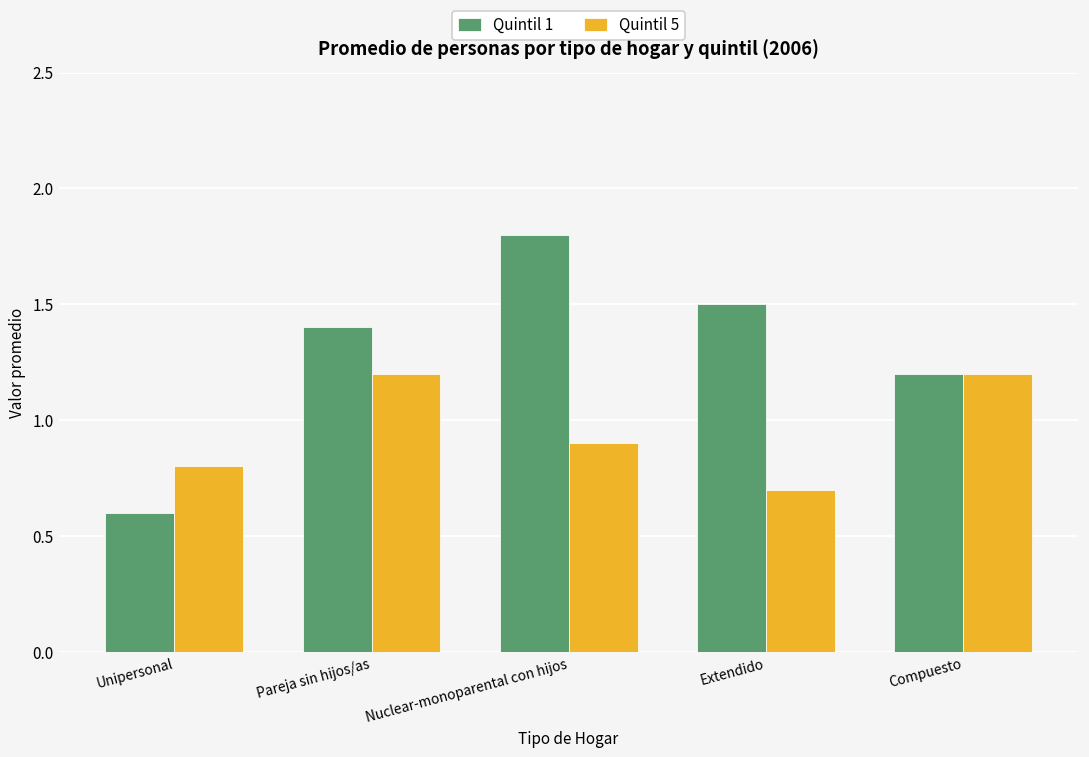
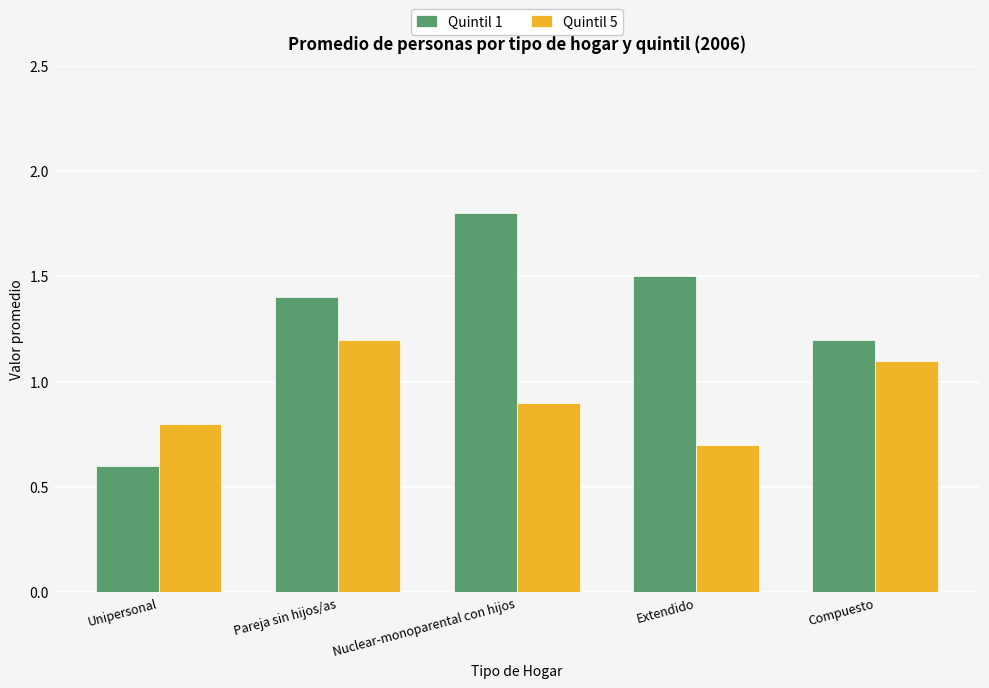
  {
    "Quintil 1": {
      "Unipersonal": 0.6,
      "Pareja sin hijos/as": 1.4,
      "Nuclear-monoparental con hijos": 1.8,
      "Extendido": 1.5,
      "Compuesto": 1.2
    },
    "Quintil 5": {
      "Unipersonal": 0.8,
      "Pareja sin hijos/as": 1.2,
      "Nuclear-monoparental con hijos": 0.9,
      "Extendido": 0.7,
-     "Compuesto": 1.2
+     "Compuesto": 1.1
    }
  }
